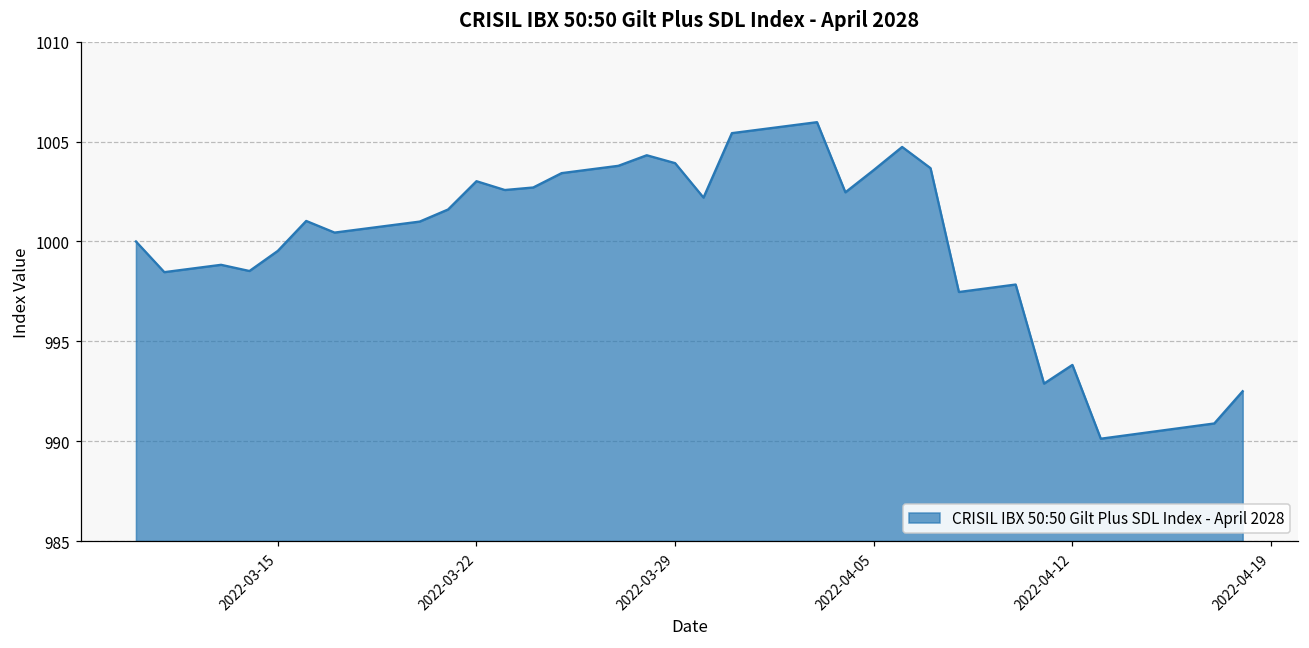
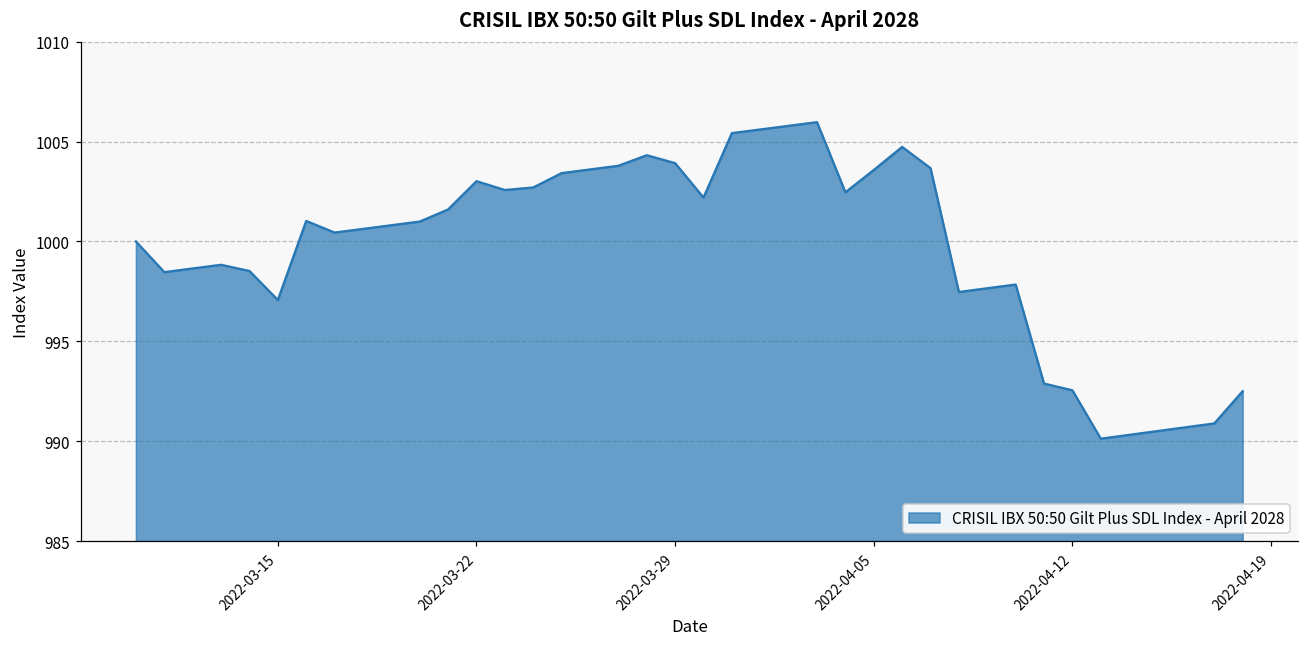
  {
-   "2022-03-15": 999.5,
+   "2022-03-15": 997.1,
    "2022-03-22": 1003.0,
    "2022-03-29": 1003.9,
    "2022-04-05": 1003.6,
-   "2022-04-12": 993.8
+   "2022-04-12": 992.5
  }
